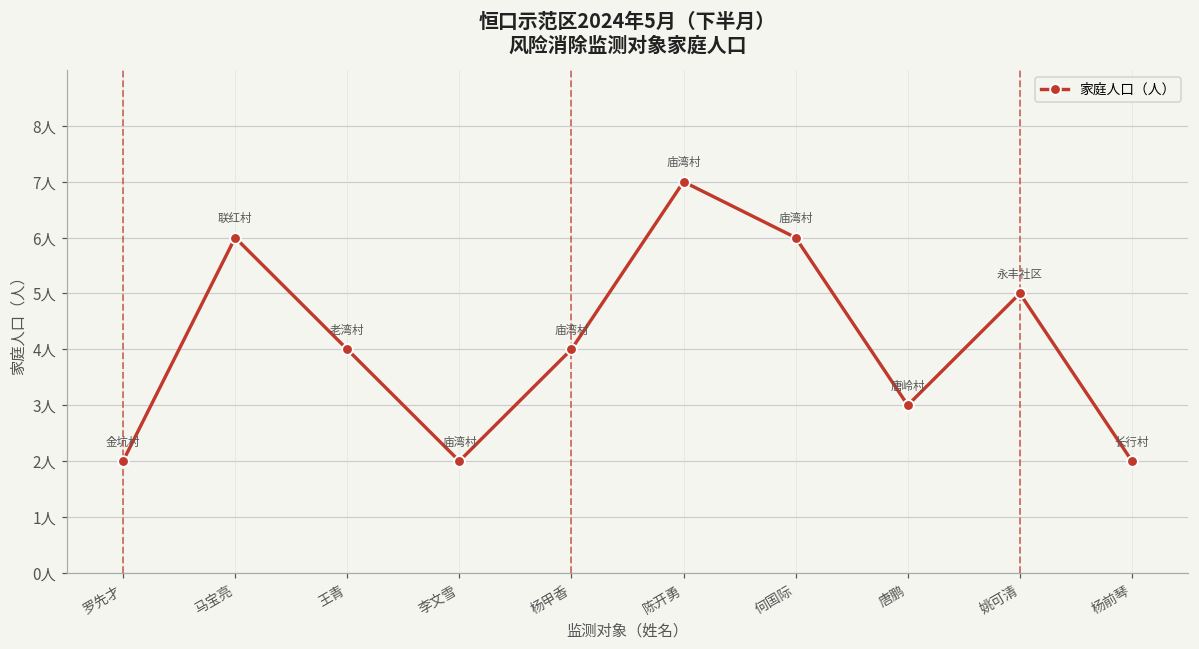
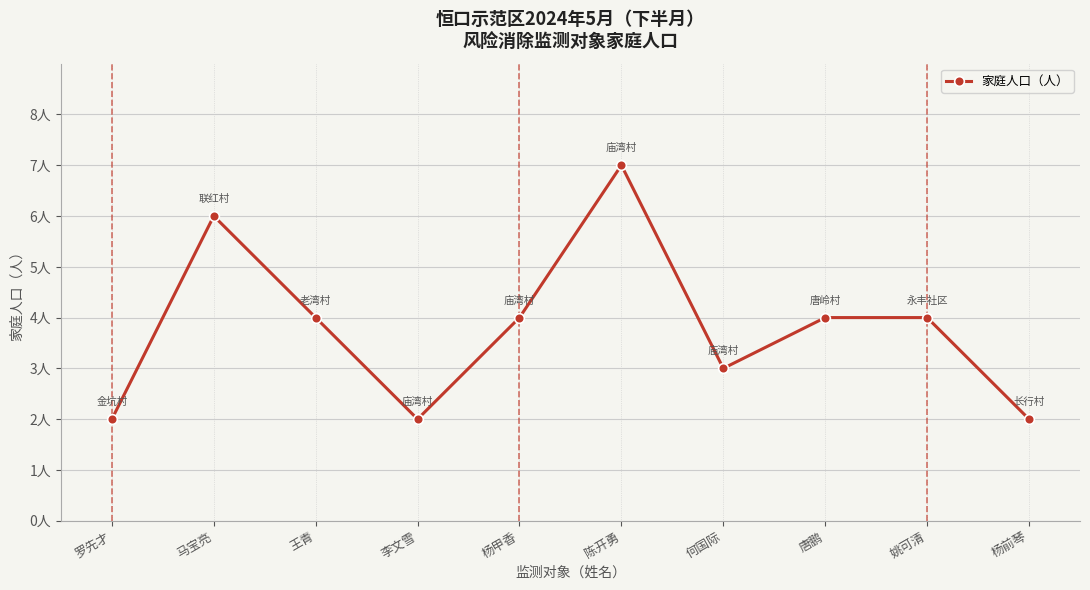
  {
    "罗先才": "2人",
    "马宝亮": "6人",
    "王青": "4人",
    "李文雪": "2人",
    "杨甲香": "4人",
    "陈开勇": "7人",
-   "何国际": "6人",
-   "唐鹏": "3人",
-   "姚可清": "5人",
+   "何国际": "3人",
+   "唐鹏": "4人",
+   "姚可清": "4人",
    "杨前琴": "2人"
  }
